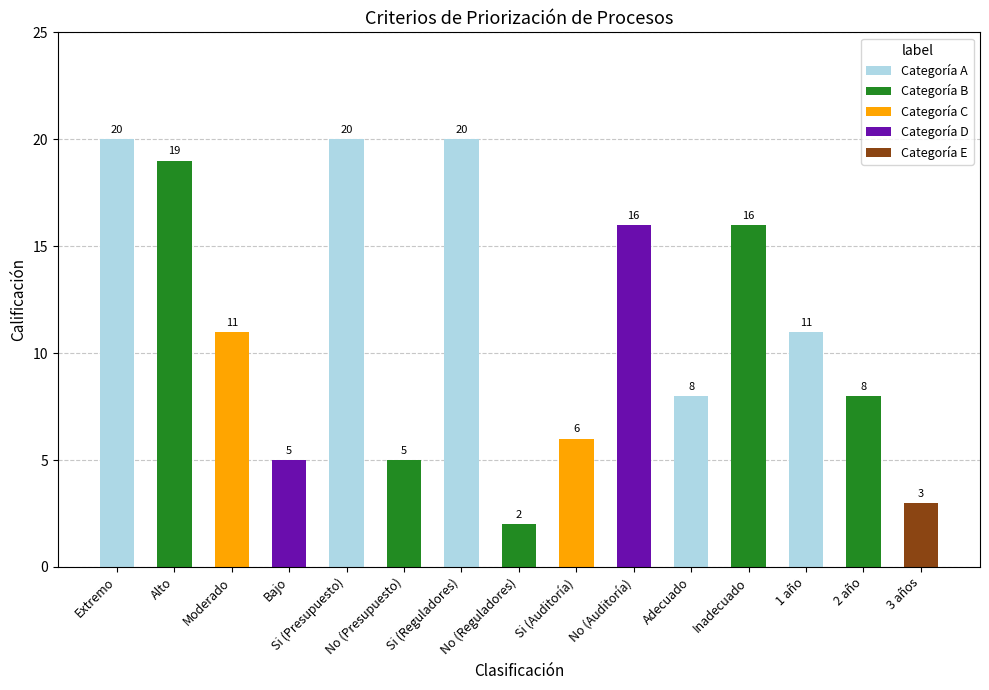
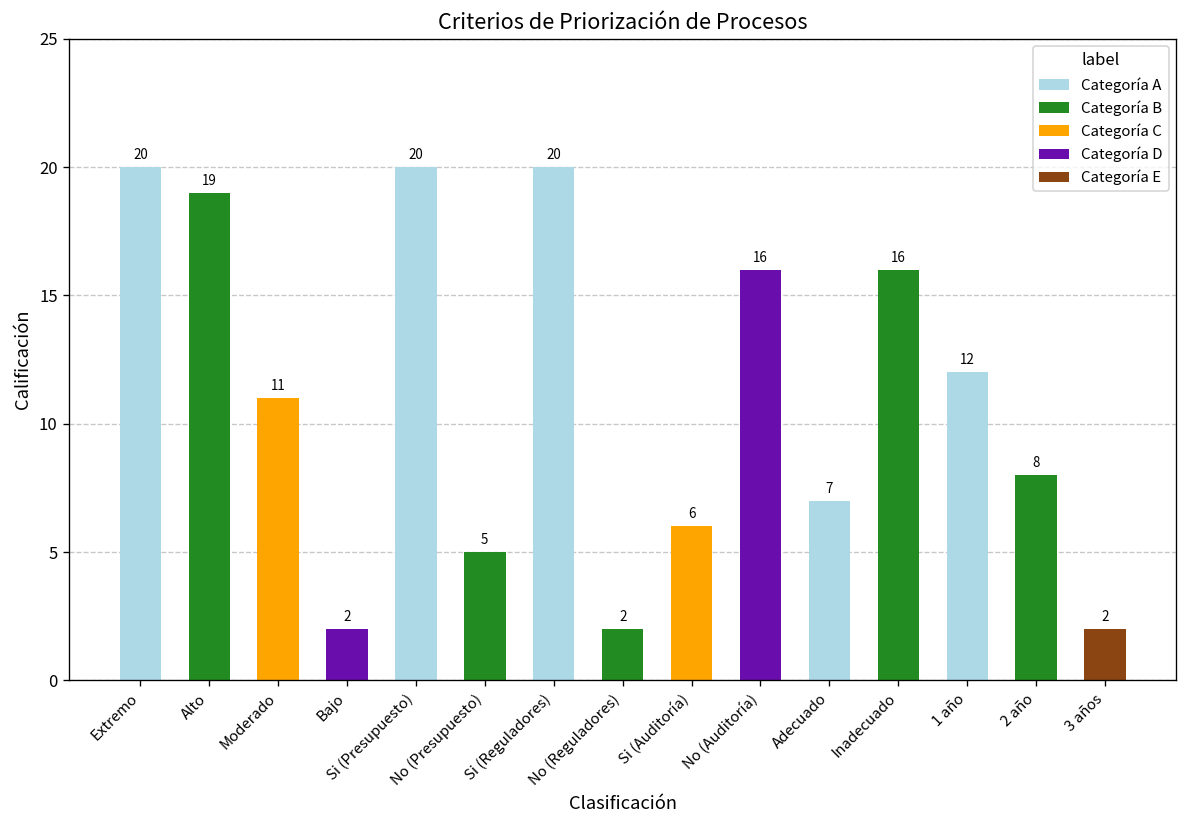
  {
    "Extremo": 20,
    "Alto": 19,
    "Moderado": 11,
-   "Bajo": 5,
+   "Bajo": 2,
    "Si (Presupuesto)": 20,
    "No (Presupuesto)": 5,
    "Si (Reguladores)": 20,
    "No (Reguladores)": 2,
    "Si (Auditoría)": 6,
    "No (Auditoría)": 16,
-   "Adecuado": 8,
+   "Adecuado": 7,
    "Inadecuado": 16,
-   "1 año": 11,
+   "1 año": 12,
    "2 año": 8,
-   "3 años": 3
+   "3 años": 2
  }
